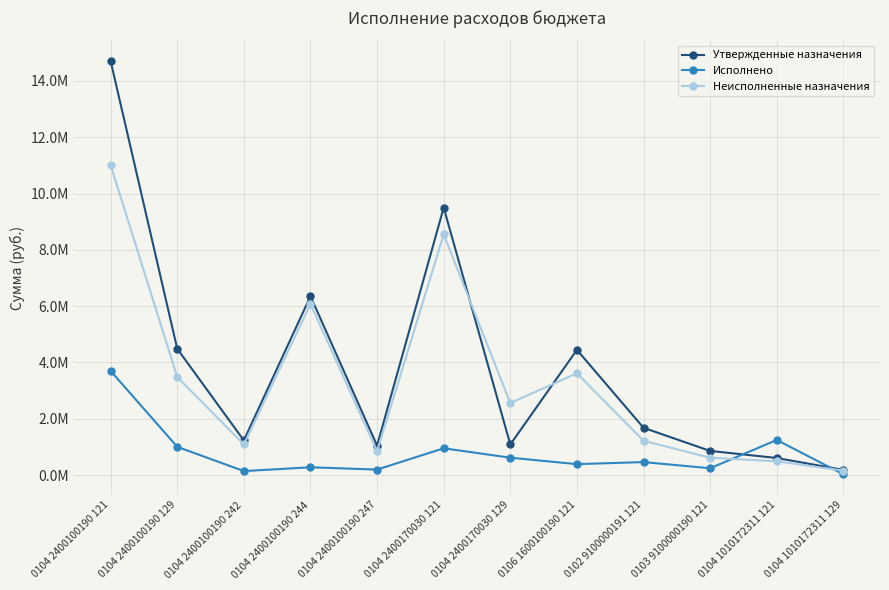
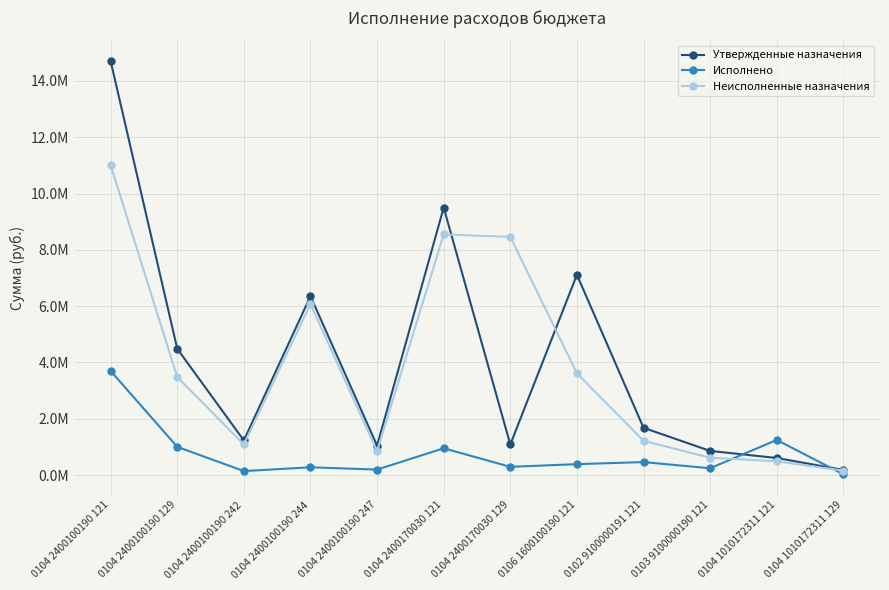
  {
    "Утвержденные назначения": {
      "0104 2400100190 121": 14700000,
      "0104 2400100190 129": 4500000,
      "0104 2400100190 242": 1200000,
      "0104 2400100190 244": 6400000,
      "0104 2400100190 247": 1000000,
      "0104 2400170030 121": 9500000,
      "0104 2400170030 129": 1100000,
-     "0106 1600100190 121": 4400000,
+     "0106 1600100190 121": 7100000,
      "0102 9100000191 121": 1700000,
      "0103 9100000190 121": 900000,
      "0104 1010172311 121": 600000
    },
    "Исполнено": {
      "0104 2400100190 121": 3700000,
      "0104 2400100190 129": 1000000,
      "0104 2400100190 242": 100000,
      "0104 2400100190 244": 300000,
      "0104 2400100190 247": 200000,
      "0104 2400170030 121": 1000000,
-     "0104 2400170030 129": 600000,
+     "0104 2400170030 129": 300000,
      "0106 1600100190 121": 400000,
      "0102 9100000191 121": 500000,
      "0103 9100000190 121": 200000,
      "0104 1010172311 121": 1200000,
      "0104 1010172311 129": 0
    },
    "Неисполненные назначения": {
      "0104 2400100190 121": 11000000,
      "0104 2400100190 129": 3500000,
      "0104 2400100190 242": 1100000,
      "0104 2400100190 244": 6100000,
      "0104 2400100190 247": 800000,
      "0104 2400170030 121": 8600000,
-     "0104 2400170030 129": 2600000,
+     "0104 2400170030 129": 8500000,
      "0106 1600100190 121": 3600000,
      "0102 9100000191 121": 1200000,
      "0103 9100000190 121": 600000,
      "0104 1010172311 121": 500000
    }
  }
